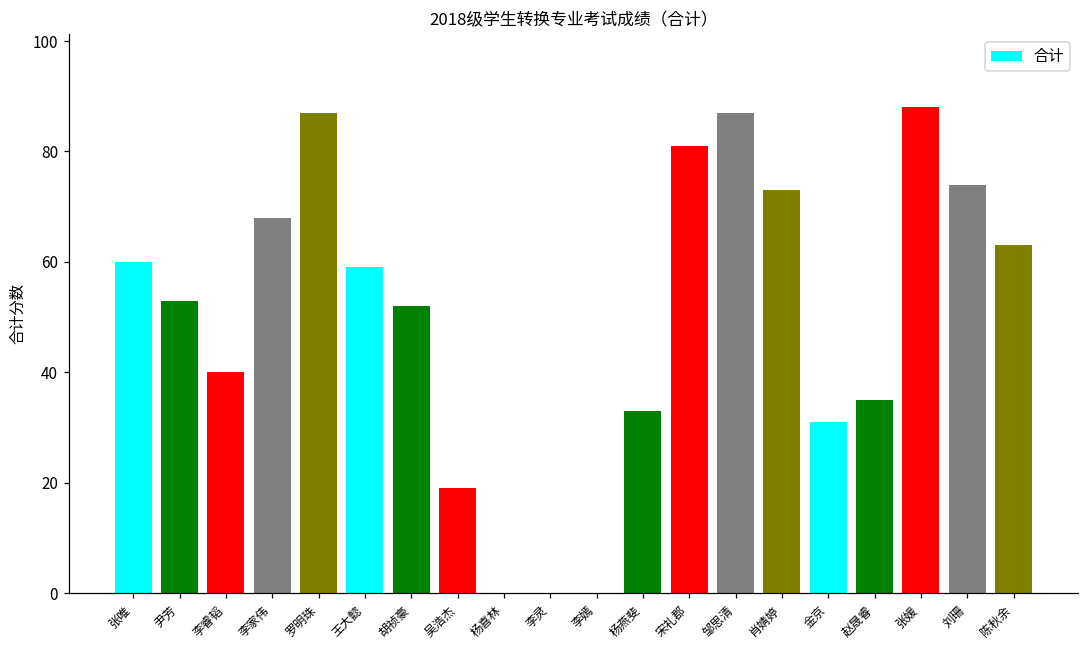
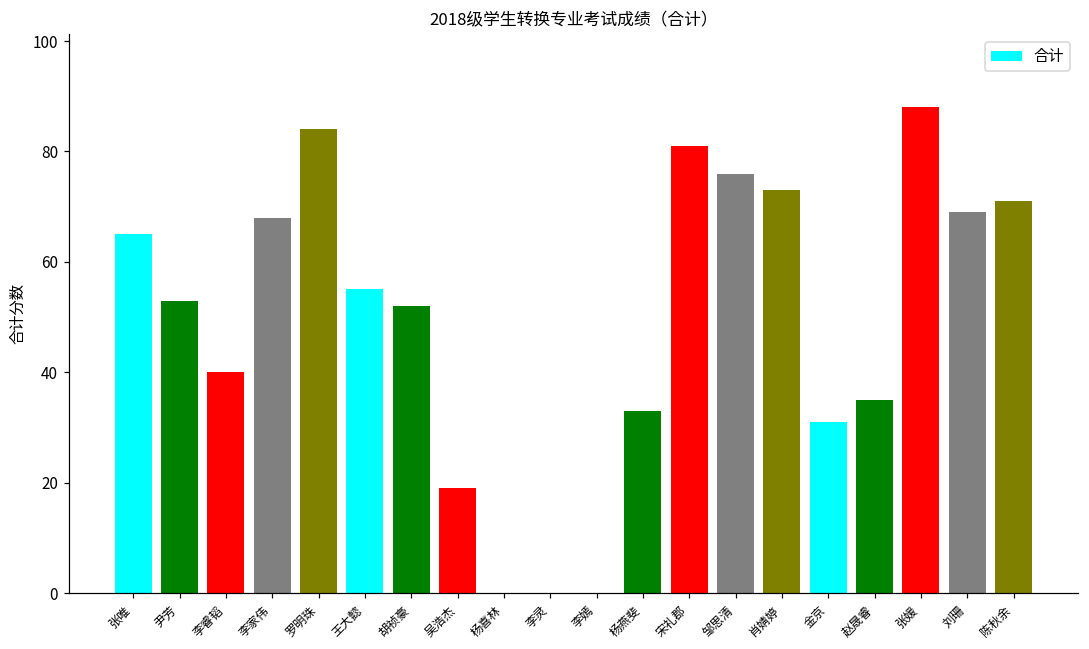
  {
-   "张唯": 60,
+   "张唯": 65,
    "尹芳": 53,
    "李睿韬": 40,
    "李家伟": 68,
-   "罗明珠": 87,
-   "王大懿": 59,
+   "罗明珠": 84,
+   "王大懿": 55,
    "胡祯豪": 52,
    "吴浩杰": 19,
    "杨喜林": 0,
    "李灵": 0,
    "李嫣": 0,
    "杨燕斐": 33,
    "宋礼郡": 81,
-   "邹思清": 87,
+   "邹思清": 76,
    "肖婧婷": 73,
    "金京": 31,
    "赵晟睿": 35,
    "张媛": 88,
-   "刘珊": 74,
-   "陈秋余": 63
+   "刘珊": 69,
+   "陈秋余": 71
  }
